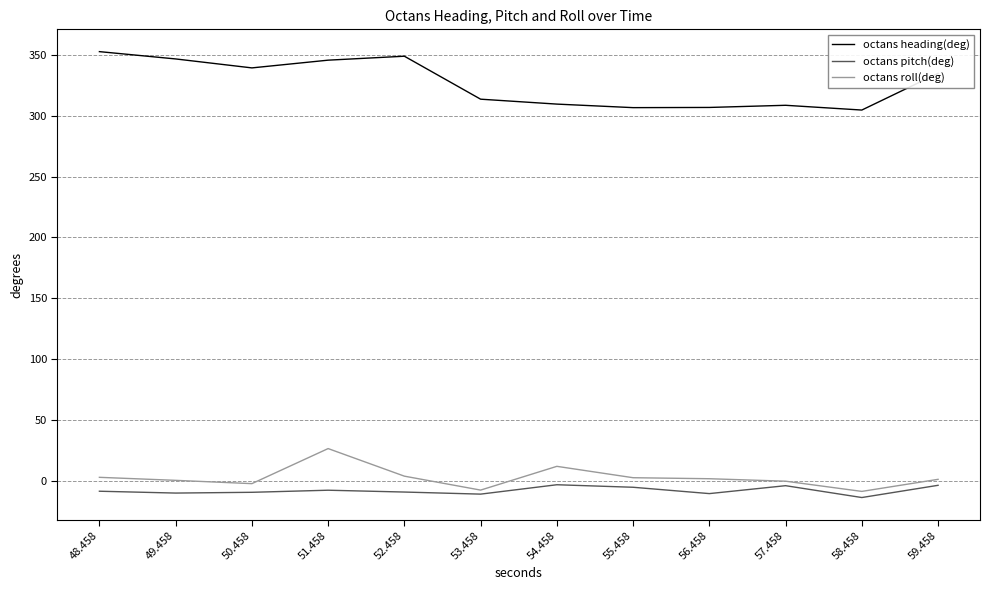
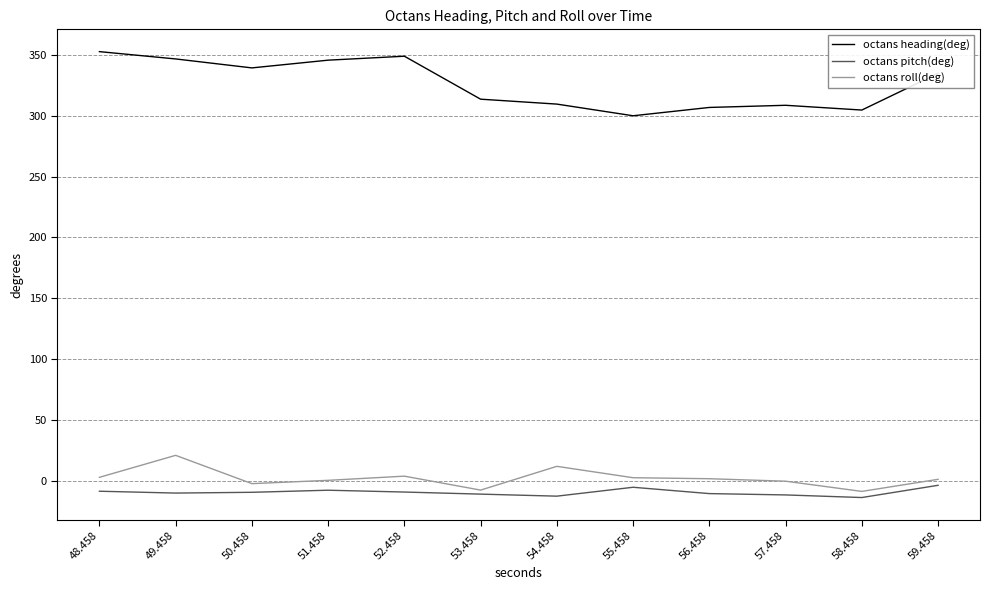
  {
    "octans heading(deg)": {
      "48.458": 353,
      "49.458": 347,
      "50.458": 339,
      "51.458": 346,
      "52.458": 349,
      "53.458": 314,
      "54.458": 310,
-     "55.458": 307,
+     "55.458": 300,
      "56.458": 307,
      "57.458": 309,
      "58.458": 305
    },
    "octans pitch(deg)": {
      "48.458": -9,
      "49.458": -10,
      "50.458": -10,
      "51.458": -8,
      "52.458": -9,
      "53.458": -11,
-     "54.458": -3,
+     "54.458": -13,
      "55.458": -5,
      "56.458": -11,
-     "57.458": -4,
+     "57.458": -12,
      "58.458": -14,
      "59.458": -4
    },
    "octans roll(deg)": {
      "48.458": 3,
-     "49.458": 0,
+     "49.458": 21,
      "50.458": -2,
-     "51.458": 26,
+     "51.458": 0,
      "52.458": 4,
      "53.458": -8,
      "54.458": 12,
      "55.458": 2,
      "56.458": 2,
      "57.458": 0,
      "58.458": -9,
      "59.458": 1
    }
  }
